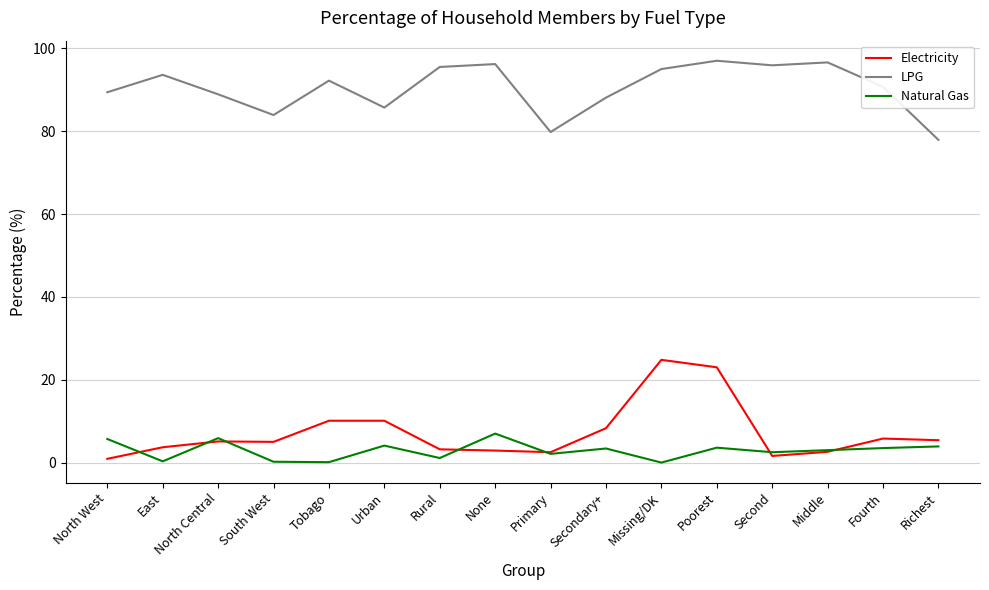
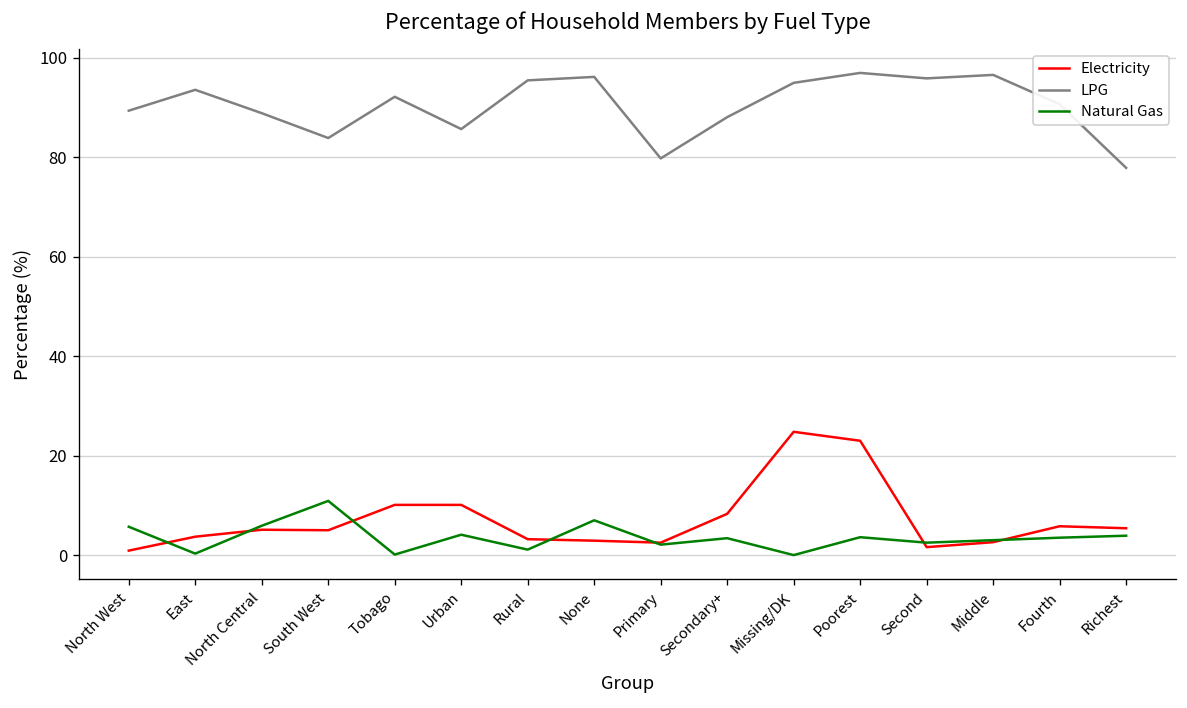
  {
    "Electricity": {
      "North West": 1,
      "East": 4,
      "North Central": 5,
      "South West": 5,
      "Tobago": 10,
      "Urban": 10,
      "Rural": 3,
      "None": 3,
      "Secondary+": 8,
      "Missing/DK": 25,
      "Poorest": 23,
      "Second": 2,
      "Fourth": 6,
      "Richest": 5
    },
    "LPG": {
      "North West": 89,
      "East": 94,
      "North Central": 89,
      "South West": 84,
      "Tobago": 92,
      "Urban": 86,
      "Rural": 96,
      "None": 96,
      "Primary": 80,
      "Secondary+": 88,
      "Missing/DK": 95,
      "Poorest": 97,
      "Second": 96,
      "Middle": 97,
      "Richest": 78
    },
    "Natural Gas": {
      "North West": 6,
      "East": 0,
      "North Central": 6,
-     "South West": 0,
+     "South West": 11,
      "Tobago": 0,
      "Urban": 4,
      "Rural": 1,
      "None": 7,
      "Secondary+": 3,
      "Missing/DK": 0,
      "Poorest": 4,
      "Second": 3,
      "Fourth": 4,
      "Richest": 4
    }
  }
